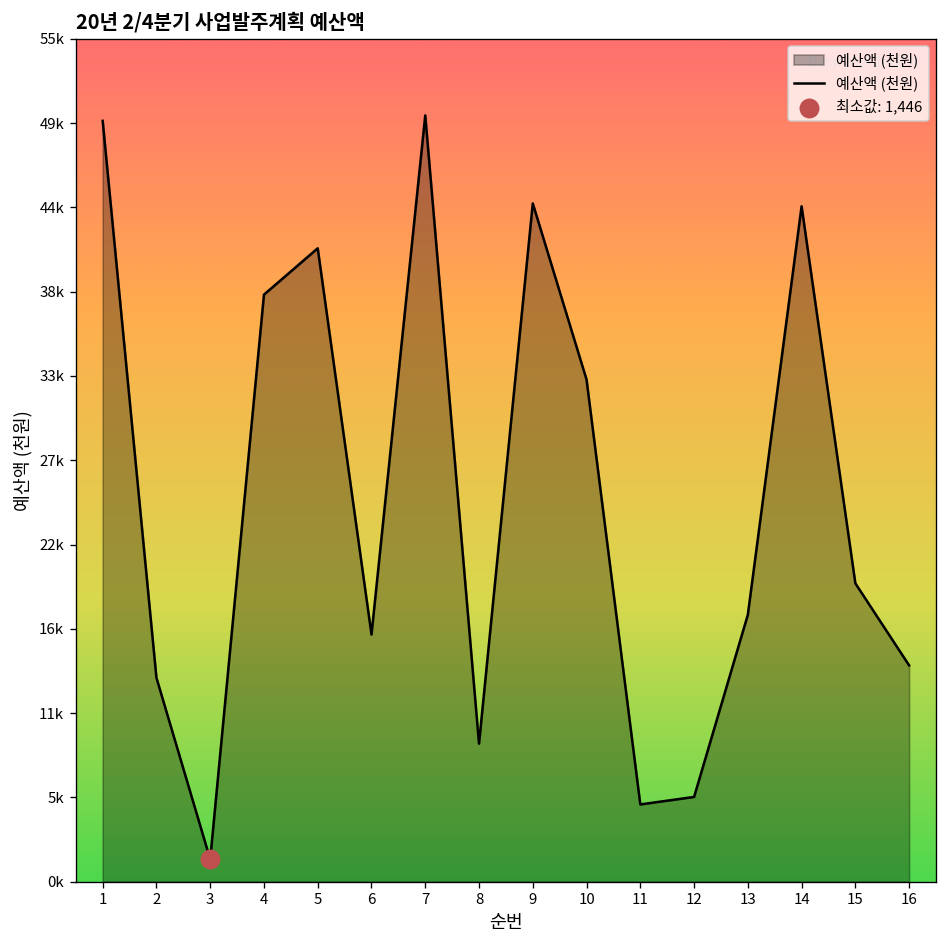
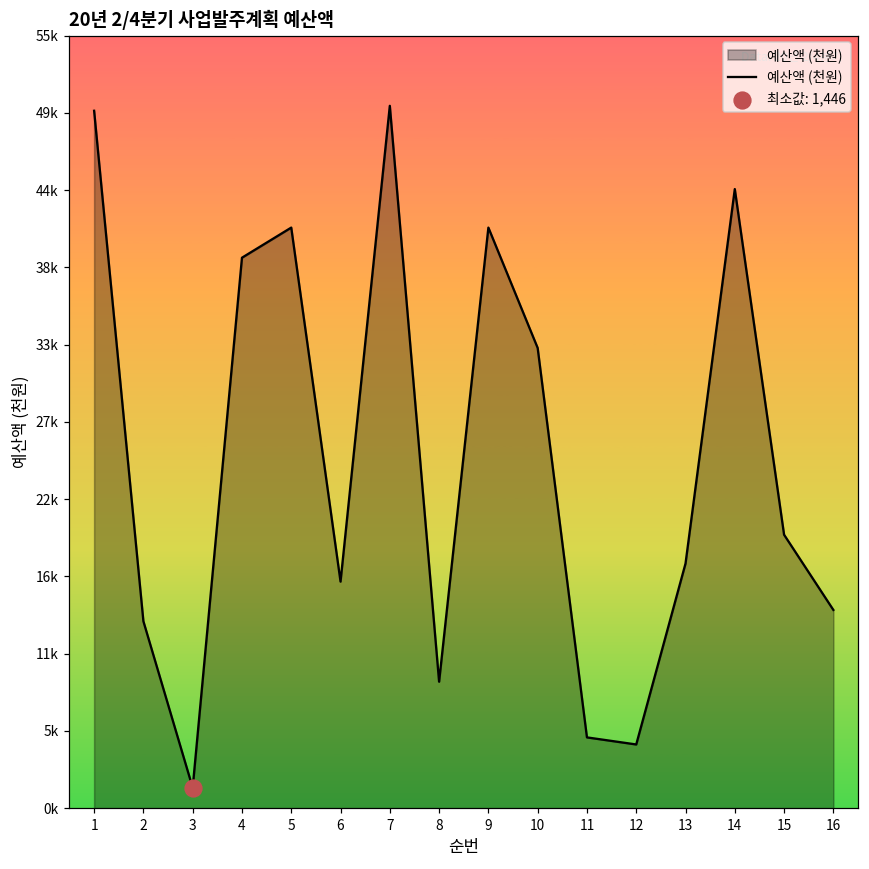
  {
    "예산액 (천원)": {
      "1": 49300,
      "2": 13200,
-     "4": 38000,
+     "4": 38900,
      "5": 41000,
      "6": 16000,
      "7": 49600,
      "8": 8900,
-     "9": 43900,
+     "9": 41000,
      "10": 32500,
      "11": 5000,
-     "12": 5500,
+     "12": 4500,
      "13": 17300,
      "14": 43700,
      "15": 19300,
      "16": 14000
    }
  }
